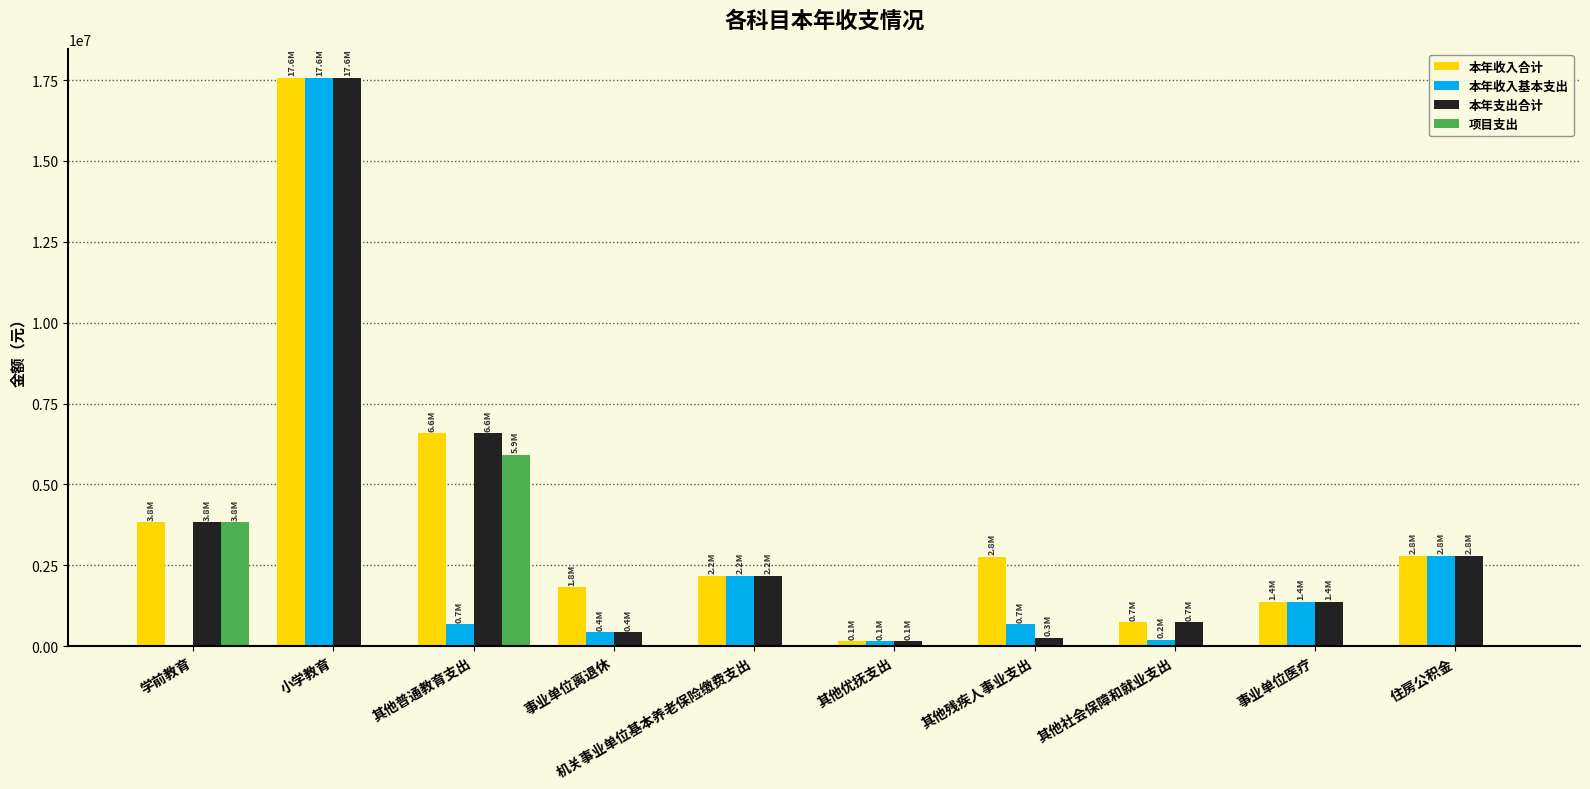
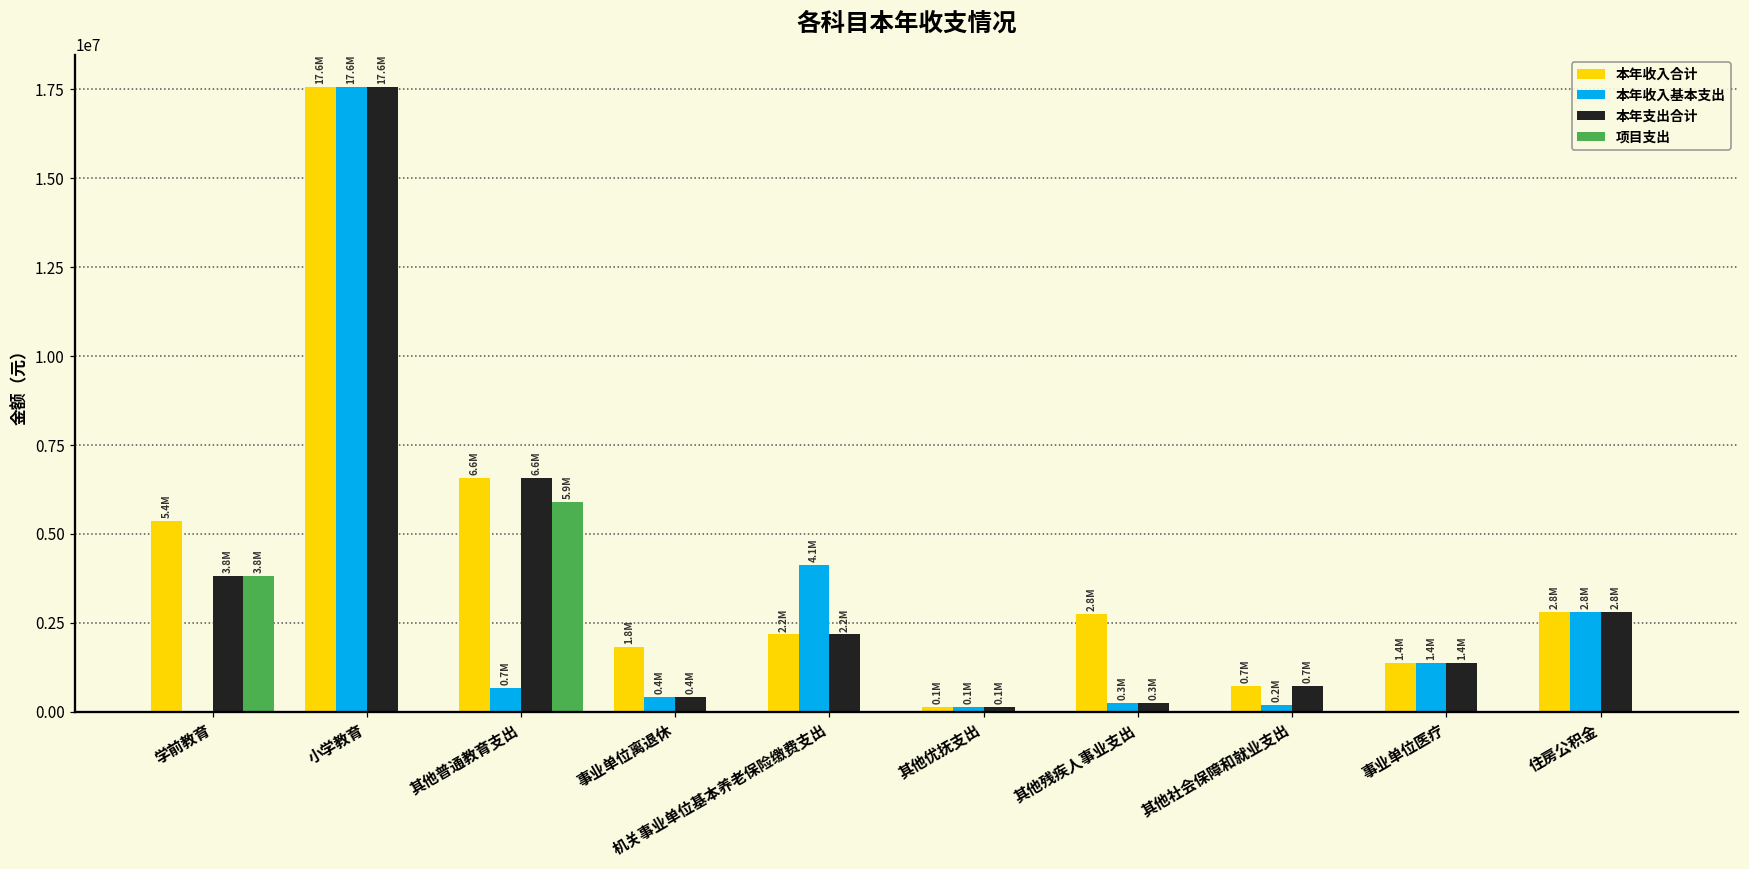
  {
    "本年收入合计": {
-     "学前教育": "3.8M",
+     "学前教育": "5.4M",
      "小学教育": "17.6M",
      "其他普通教育支出": "6.6M",
      "事业单位离退休": "1.8M",
      "机关事业单位基本养老保险缴费支出": "2.2M",
      "其他优抚支出": "0.1M",
      "其他残疾人事业支出": "2.8M",
      "其他社会保障和就业支出": "0.7M",
      "事业单位医疗": "1.4M",
      "住房公积金": "2.8M"
    },
    "本年收入基本支出": {
      "小学教育": "17.6M",
      "其他普通教育支出": "0.7M",
      "事业单位离退休": "0.4M",
-     "机关事业单位基本养老保险缴费支出": "2.2M",
+     "机关事业单位基本养老保险缴费支出": "4.1M",
      "其他优抚支出": "0.1M",
-     "其他残疾人事业支出": "0.7M",
+     "其他残疾人事业支出": "0.3M",
      "其他社会保障和就业支出": "0.2M",
      "事业单位医疗": "1.4M",
      "住房公积金": "2.8M"
    },
    "本年支出合计": {
      "学前教育": "3.8M",
      "小学教育": "17.6M",
      "其他普通教育支出": "6.6M",
      "事业单位离退休": "0.4M",
      "机关事业单位基本养老保险缴费支出": "2.2M",
      "其他优抚支出": "0.1M",
      "其他残疾人事业支出": "0.3M",
      "其他社会保障和就业支出": "0.7M",
      "事业单位医疗": "1.4M",
      "住房公积金": "2.8M"
    },
    "项目支出": {
      "学前教育": "3.8M",
      "其他普通教育支出": "5.9M"
    }
  }
